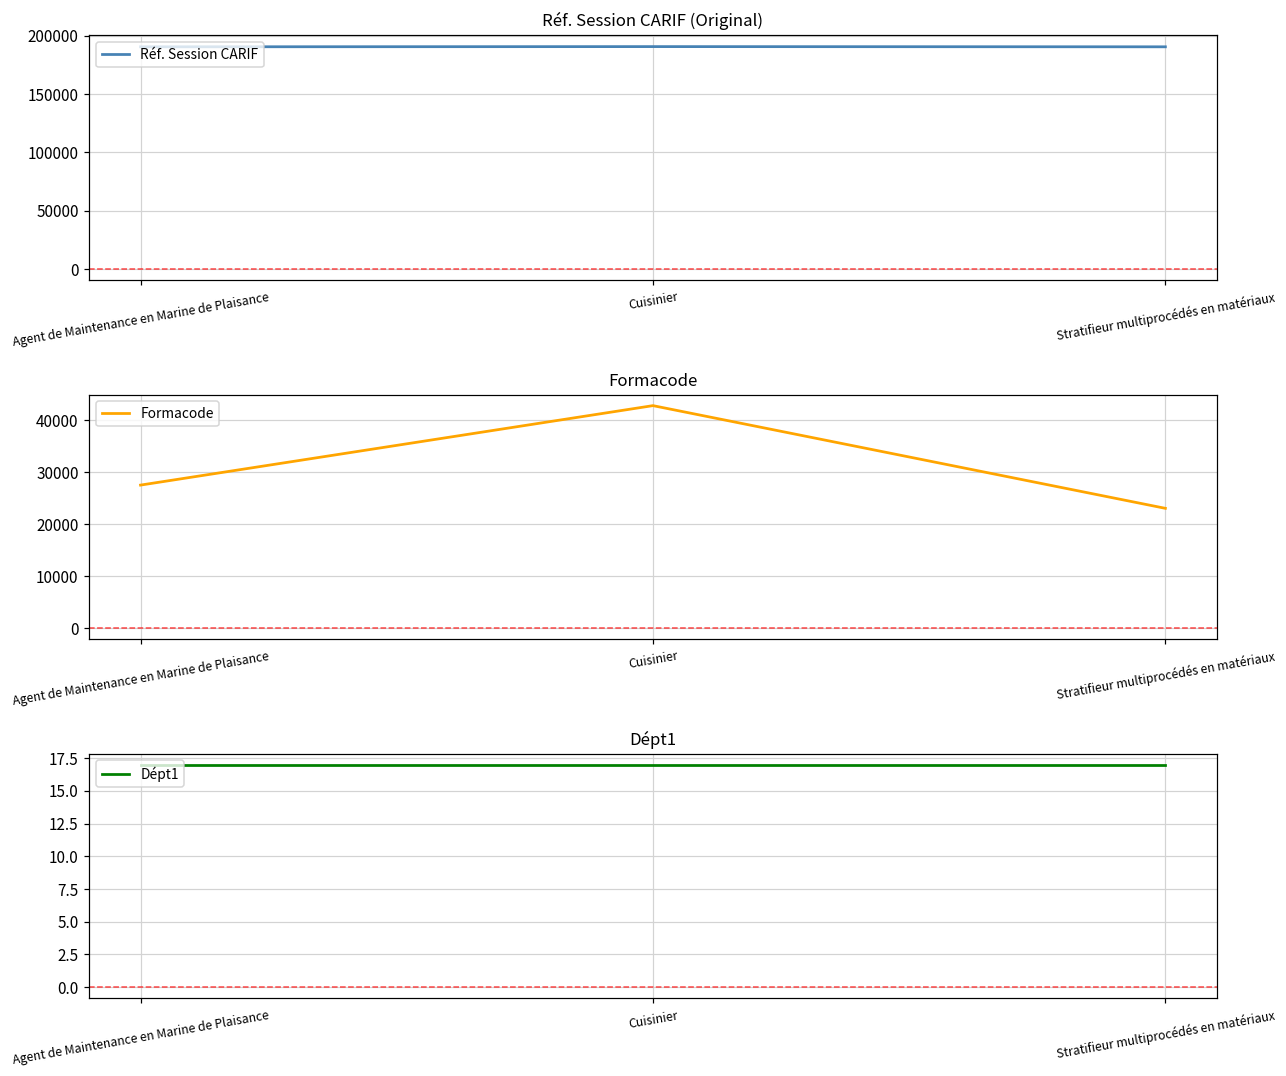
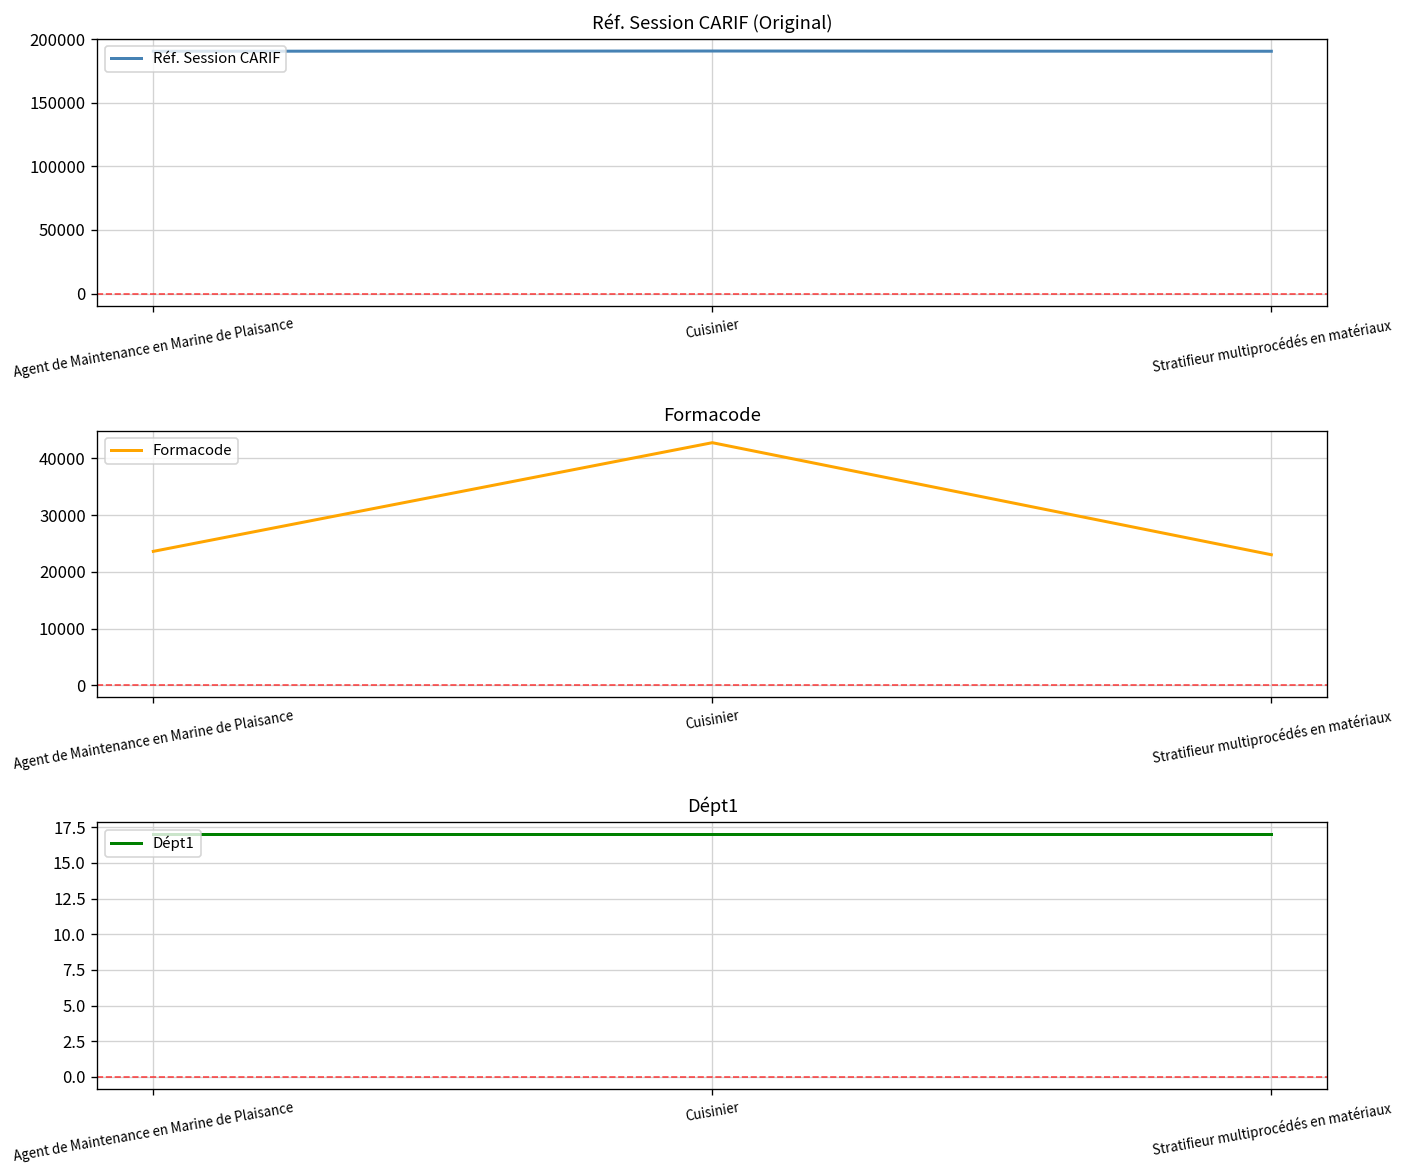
  {
    "Réf. Session CARIF (Original)": {
      "Cuisinier": 191000,
      "Stratifieur multiprocédés en matériaux": 190000
    },
    "Formacode": {
-     "Agent de Maintenance en Marine de Plaisance": 27000,
+     "Agent de Maintenance en Marine de Plaisance": 24000,
      "Cuisinier": 43000,
      "Stratifieur multiprocédés en matériaux": 23000
    },
    "Dépt1": {
      "Cuisinier": 17.0,
      "Stratifieur multiprocédés en matériaux": 17.0
    }
  }
